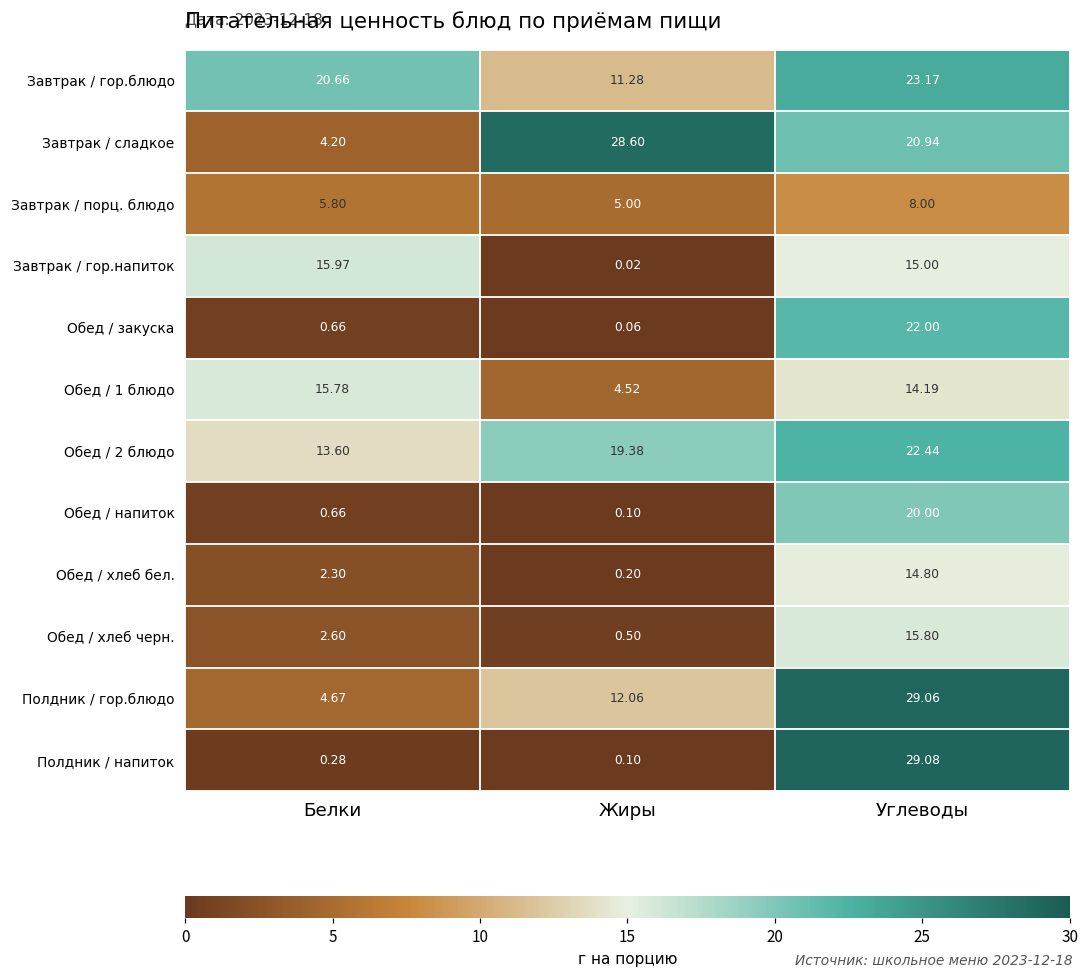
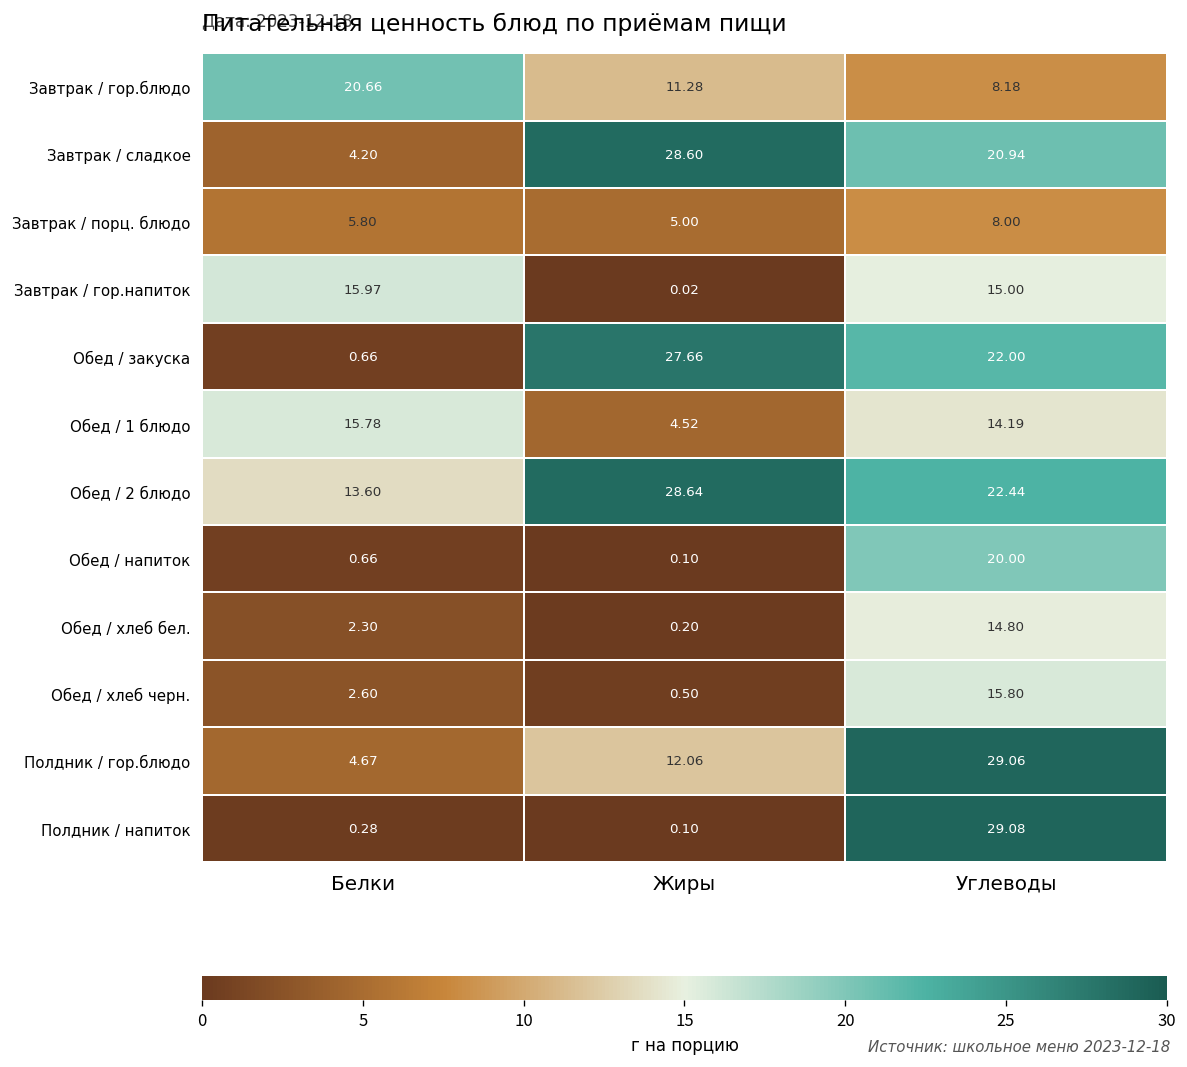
  {
    "Завтрак / гор.блюдо": {
      "Белки": 20.66,
      "Жиры": 11.28,
-     "Углеводы": 23.17
+     "Углеводы": 8.18
    },
    "Завтрак / сладкое": {
      "Белки": 4.20,
      "Жиры": 28.60,
      "Углеводы": 20.94
    },
    "Завтрак / порц. блюдо": {
      "Белки": 5.80,
      "Жиры": 5.00,
      "Углеводы": 8.00
    },
    "Завтрак / гор.напиток": {
      "Белки": 15.97,
      "Жиры": 0.02,
      "Углеводы": 15.00
    },
    "Обед / закуска": {
      "Белки": 0.66,
-     "Жиры": 0.06,
+     "Жиры": 27.66,
      "Углеводы": 22.00
    },
    "Обед / 1 блюдо": {
      "Белки": 15.78,
      "Жиры": 4.52,
      "Углеводы": 14.19
    },
    "Обед / 2 блюдо": {
      "Белки": 13.60,
-     "Жиры": 19.38,
+     "Жиры": 28.64,
      "Углеводы": 22.44
    },
    "Обед / напиток": {
      "Белки": 0.66,
      "Жиры": 0.10,
      "Углеводы": 20.00
    },
    "Обед / хлеб бел.": {
      "Белки": 2.30,
      "Жиры": 0.20,
      "Углеводы": 14.80
    },
    "Обед / хлеб черн.": {
      "Белки": 2.60,
      "Жиры": 0.50,
      "Углеводы": 15.80
    },
    "Полдник / гор.блюдо": {
      "Белки": 4.67,
      "Жиры": 12.06,
      "Углеводы": 29.06
    },
    "Полдник / напиток": {
      "Белки": 0.28,
      "Жиры": 0.10,
      "Углеводы": 29.08
    }
  }
